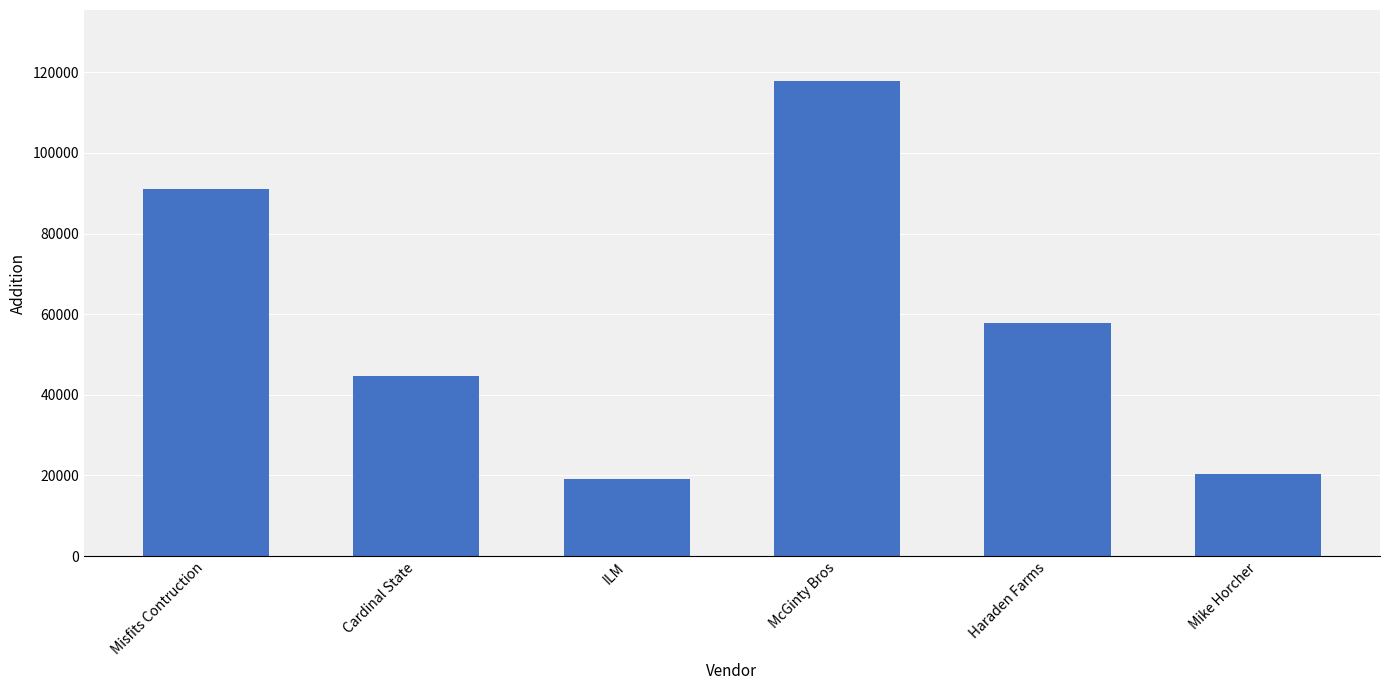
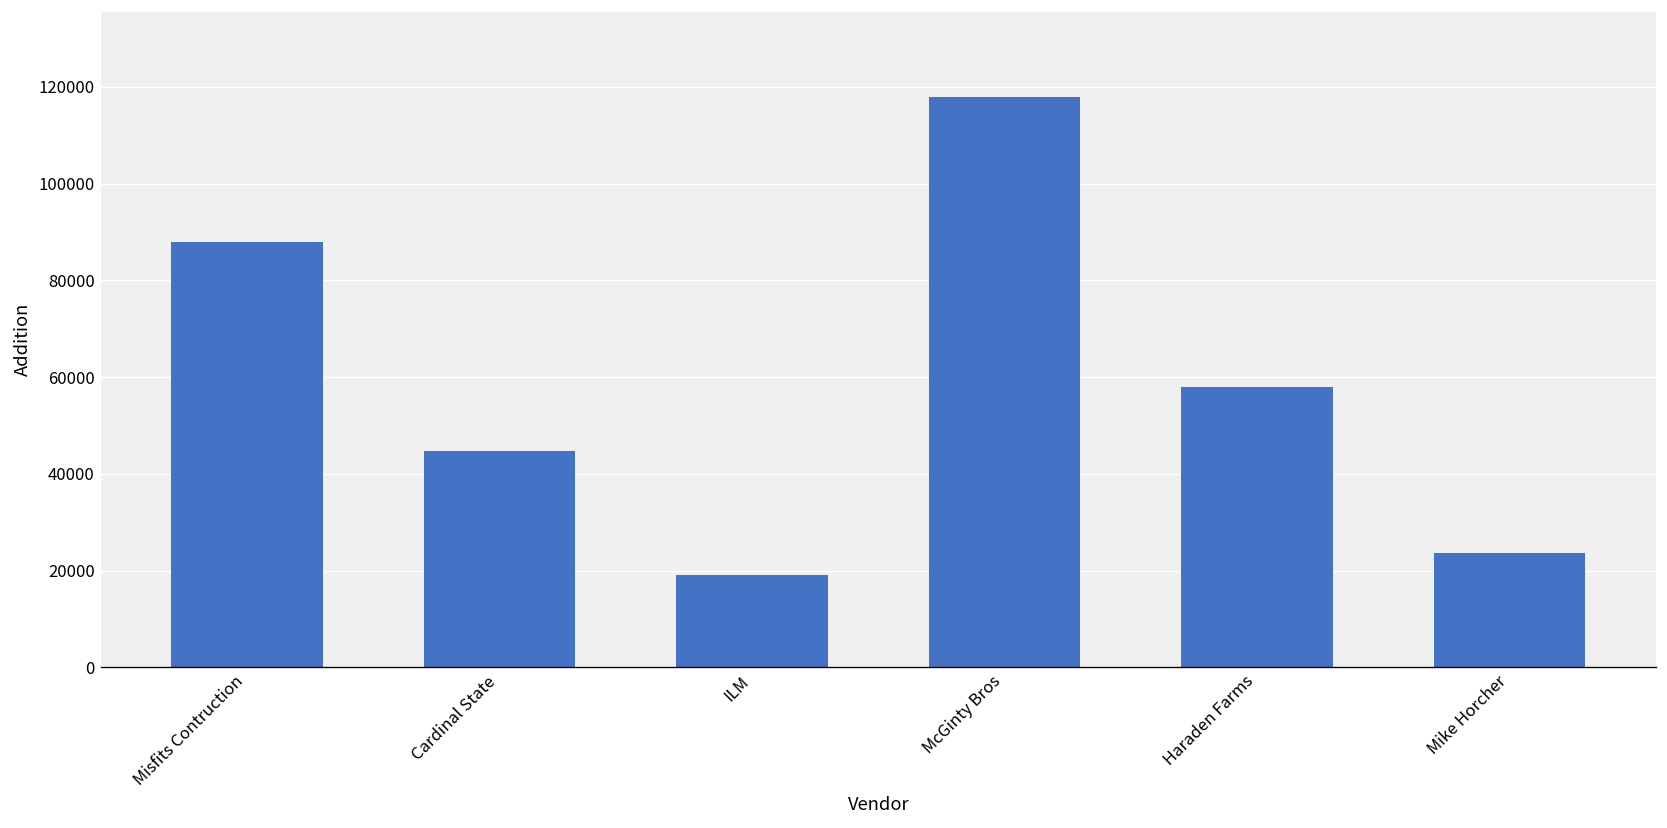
  {
-   "Misfits Contruction": 91000,
+   "Misfits Contruction": 88000,
    "Cardinal State": 45000,
    "ILM": 19000,
    "McGinty Bros": 118000,
    "Haraden Farms": 58000,
-   "Mike Horcher": 20000
+   "Mike Horcher": 24000
  }
